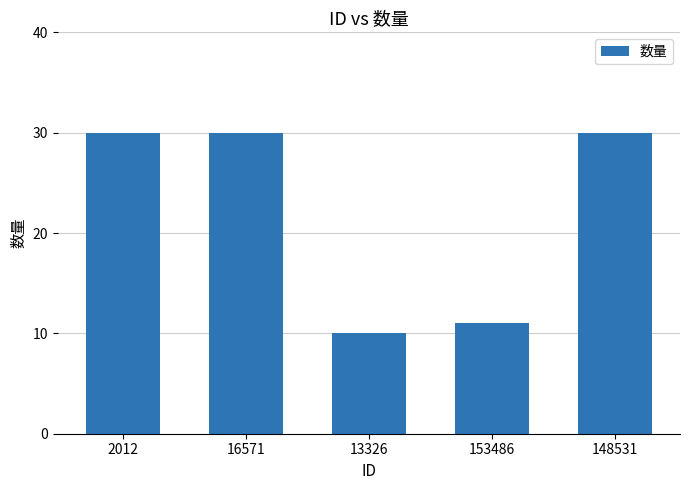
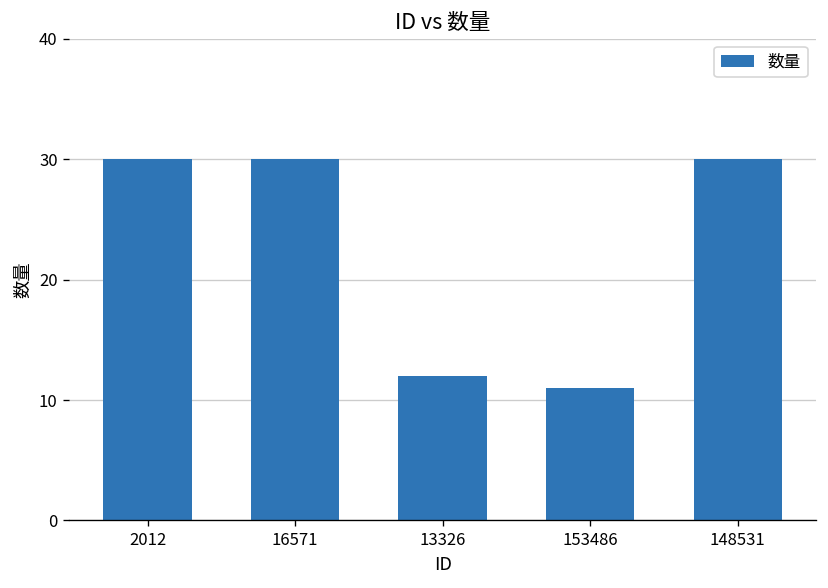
  {
    "2012": 30,
    "16571": 30,
-   "13326": 10,
+   "13326": 12,
    "153486": 11,
    "148531": 30
  }
